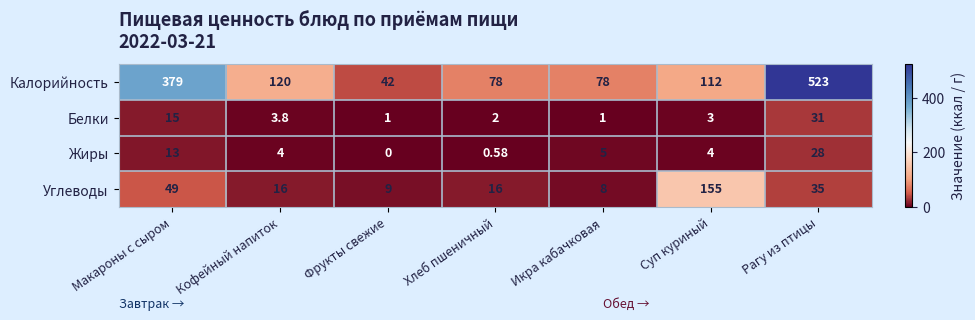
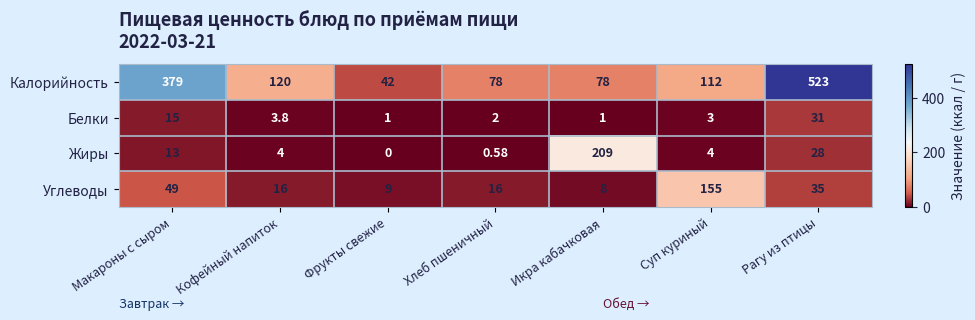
  {
    "Калорийность": {
      "Макароны с сыром": 379,
      "Кофейный напиток": 120,
      "Фрукты свежие": 42,
      "Хлеб пшеничный": 78,
      "Икра кабачковая": 78,
      "Суп куриный": 112,
      "Рагу из птицы": 523
    },
    "Белки": {
      "Макароны с сыром": 15,
      "Кофейный напиток": 3.8,
      "Фрукты свежие": 1,
      "Хлеб пшеничный": 2,
      "Икра кабачковая": 1,
      "Суп куриный": 3,
      "Рагу из птицы": 31
    },
    "Жиры": {
      "Макароны с сыром": 13,
      "Кофейный напиток": 4,
      "Фрукты свежие": 0,
      "Хлеб пшеничный": 0.58,
-     "Икра кабачковая": 5,
+     "Икра кабачковая": 209,
      "Суп куриный": 4,
      "Рагу из птицы": 28
    },
    "Углеводы": {
      "Макароны с сыром": 49,
      "Кофейный напиток": 16,
      "Фрукты свежие": 9,
      "Хлеб пшеничный": 16,
      "Икра кабачковая": 8,
      "Суп куриный": 155,
      "Рагу из птицы": 35
    }
  }
